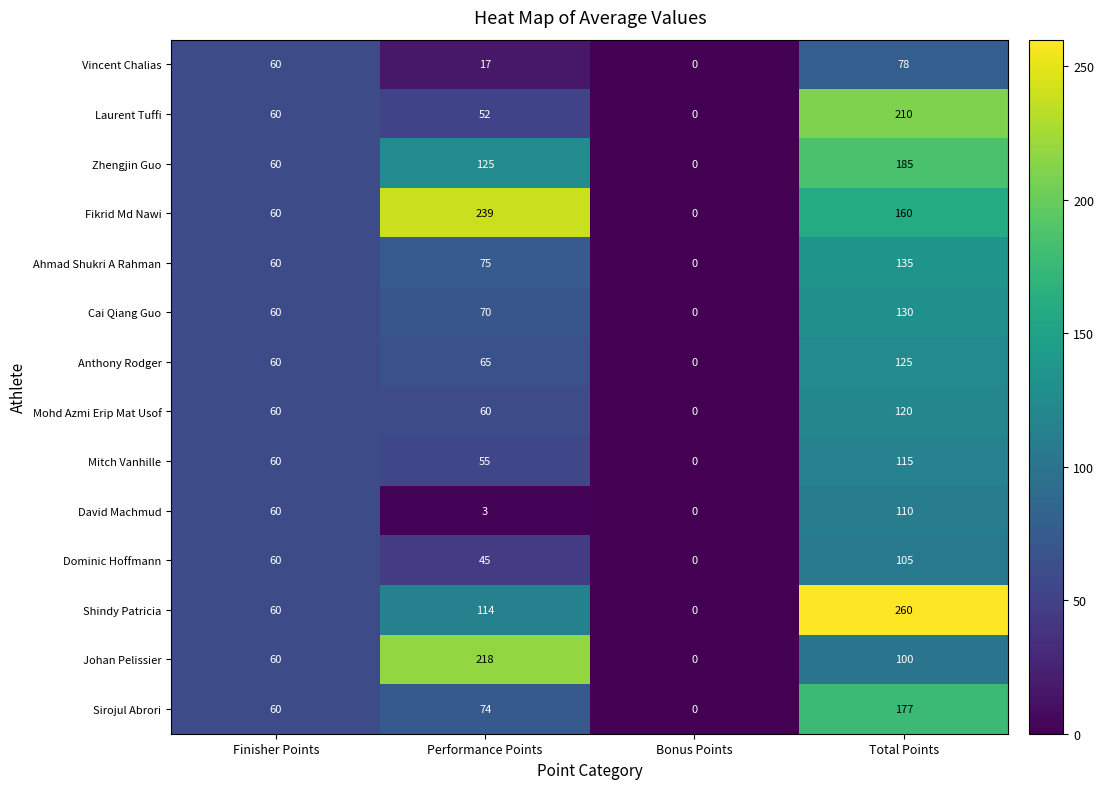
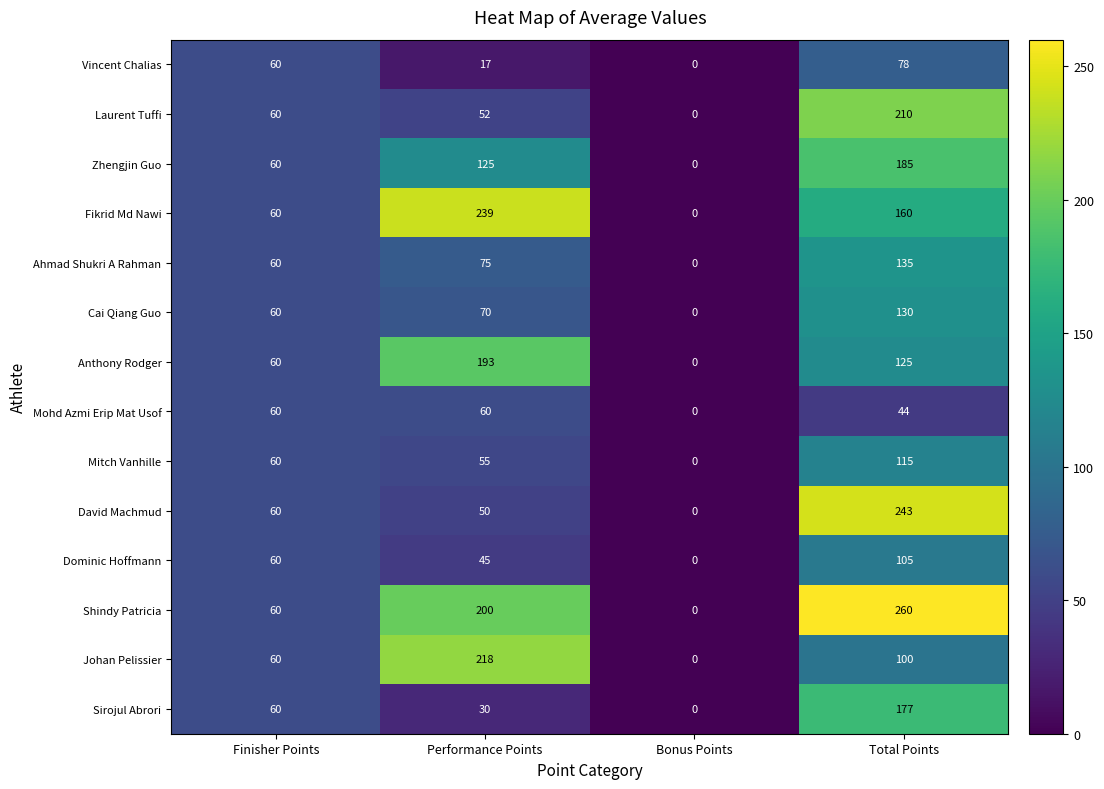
  {
    "Vincent Chalias": {
      "Finisher Points": 60,
      "Performance Points": 17,
      "Bonus Points": 0,
      "Total Points": 78
    },
    "Laurent Tuffi": {
      "Finisher Points": 60,
      "Performance Points": 52,
      "Bonus Points": 0,
      "Total Points": 210
    },
    "Zhengjin Guo": {
      "Finisher Points": 60,
      "Performance Points": 125,
      "Bonus Points": 0,
      "Total Points": 185
    },
    "Fikrid Md Nawi": {
      "Finisher Points": 60,
      "Performance Points": 239,
      "Bonus Points": 0,
      "Total Points": 160
    },
    "Ahmad Shukri A Rahman": {
      "Finisher Points": 60,
      "Performance Points": 75,
      "Bonus Points": 0,
      "Total Points": 135
    },
    "Cai Qiang Guo": {
      "Finisher Points": 60,
      "Performance Points": 70,
      "Bonus Points": 0,
      "Total Points": 130
    },
    "Anthony Rodger": {
      "Finisher Points": 60,
-     "Performance Points": 65,
+     "Performance Points": 193,
      "Bonus Points": 0,
      "Total Points": 125
    },
    "Mohd Azmi Erip Mat Usof": {
      "Finisher Points": 60,
      "Performance Points": 60,
      "Bonus Points": 0,
-     "Total Points": 120
+     "Total Points": 44
    },
    "Mitch Vanhille": {
      "Finisher Points": 60,
      "Performance Points": 55,
      "Bonus Points": 0,
      "Total Points": 115
    },
    "David Machmud": {
      "Finisher Points": 60,
-     "Performance Points": 3,
+     "Performance Points": 50,
      "Bonus Points": 0,
-     "Total Points": 110
+     "Total Points": 243
    },
    "Dominic Hoffmann": {
      "Finisher Points": 60,
      "Performance Points": 45,
      "Bonus Points": 0,
      "Total Points": 105
    },
    "Shindy Patricia": {
      "Finisher Points": 60,
-     "Performance Points": 114,
+     "Performance Points": 200,
      "Bonus Points": 0,
      "Total Points": 260
    },
    "Johan Pelissier": {
      "Finisher Points": 60,
      "Performance Points": 218,
      "Bonus Points": 0,
      "Total Points": 100
    },
    "Sirojul Abrori": {
      "Finisher Points": 60,
-     "Performance Points": 74,
+     "Performance Points": 30,
      "Bonus Points": 0,
      "Total Points": 177
    }
  }
